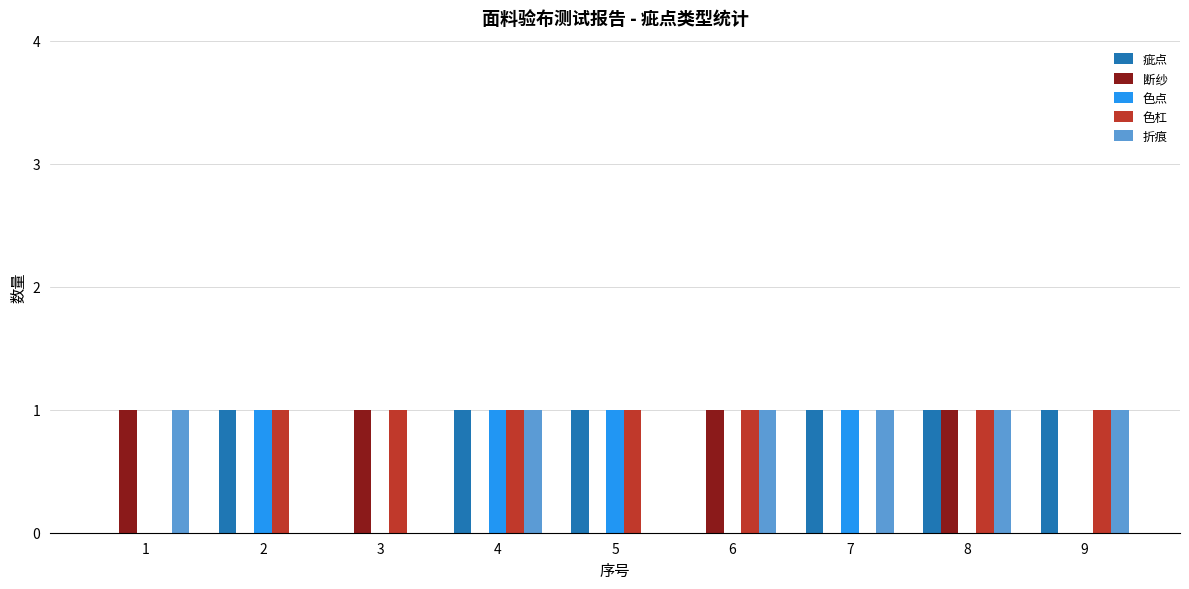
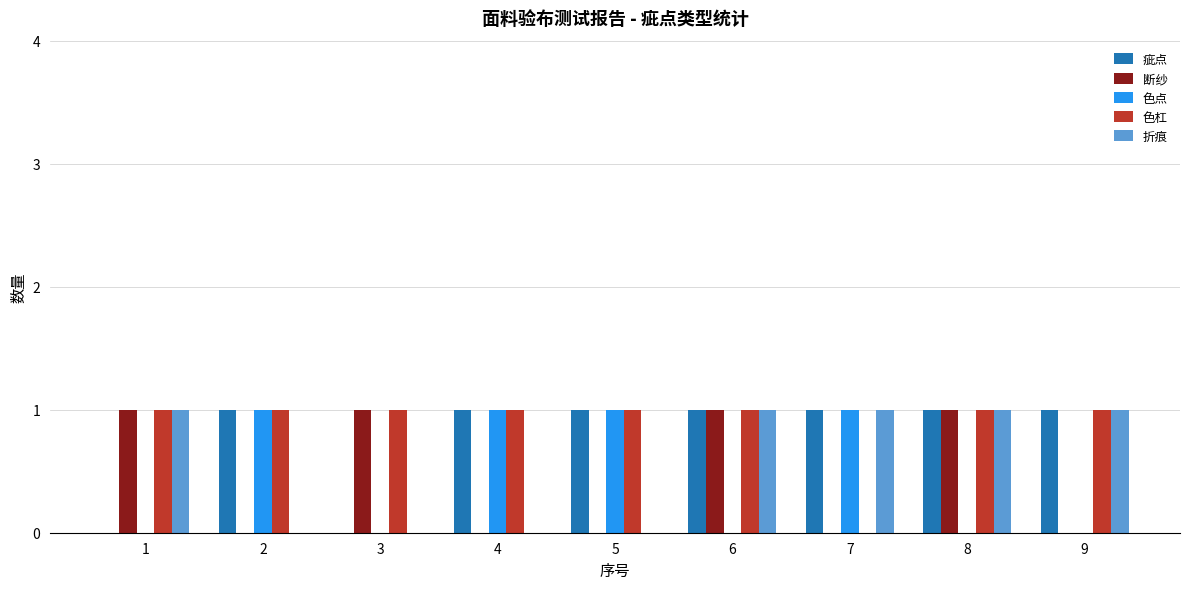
  {
    "疵点": {
      "1": 0,
      "2": 1,
      "3": 0,
      "4": 1,
      "5": 1,
-     "6": 0,
+     "6": 1,
      "7": 1,
      "8": 1,
      "9": 1
    },
    "断纱": {
      "1": 1,
      "2": 0,
      "3": 1,
      "4": 0,
      "5": 0,
      "6": 1,
      "7": 0,
      "8": 1,
      "9": 0
    },
    "色点": {
      "1": 0,
      "2": 1,
      "3": 0,
      "4": 1,
      "5": 1,
      "6": 0,
      "7": 1,
      "8": 0,
      "9": 0
    },
    "色杠": {
-     "1": 0,
+     "1": 1,
      "2": 1,
      "3": 1,
      "4": 1,
      "5": 1,
      "6": 1,
      "7": 0,
      "8": 1,
      "9": 1
    },
    "折痕": {
      "1": 1,
      "2": 0,
      "3": 0,
-     "4": 1,
+     "4": 0,
      "5": 0,
      "6": 1,
      "7": 1,
      "8": 1,
      "9": 1
    }
  }
